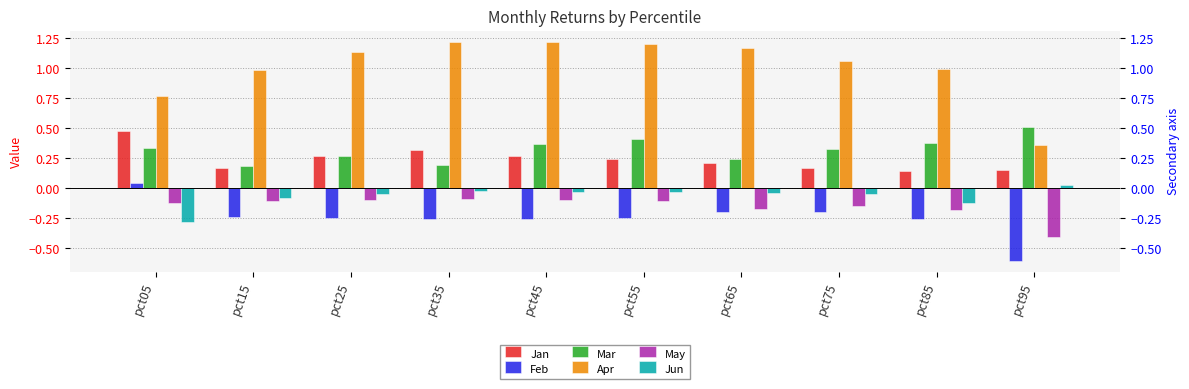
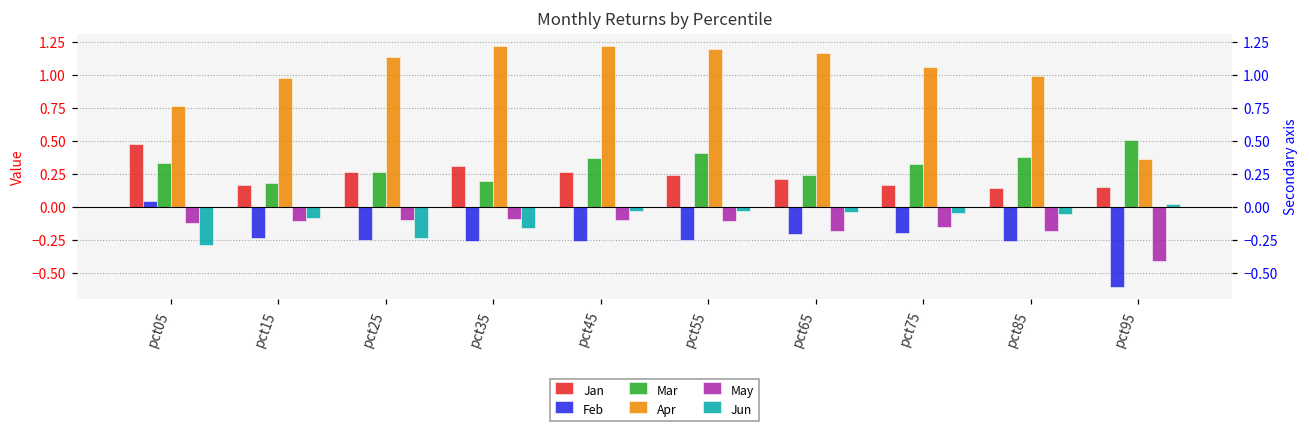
  {
    "Jan": {
      "pct05": 0.48,
      "pct15": 0.17,
      "pct25": 0.27,
      "pct35": 0.32,
      "pct45": 0.27,
      "pct55": 0.25,
      "pct65": 0.21,
      "pct75": 0.17,
      "pct85": 0.15,
      "pct95": 0.15
    },
    "Feb": {
      "pct05": 0.05,
      "pct15": -0.24,
      "pct25": -0.25,
      "pct35": -0.26,
      "pct45": -0.25,
      "pct55": -0.25,
      "pct65": -0.20,
      "pct75": -0.20,
      "pct85": -0.25,
      "pct95": -0.60
    },
    "Mar": {
      "pct05": 0.33,
      "pct15": 0.18,
      "pct25": 0.27,
      "pct35": 0.20,
      "pct45": 0.37,
      "pct55": 0.41,
      "pct65": 0.24,
      "pct75": 0.33,
      "pct85": 0.38,
      "pct95": 0.51
    },
    "Apr": {
      "pct05": 0.77,
      "pct15": 0.98,
      "pct25": 1.14,
      "pct35": 1.22,
      "pct45": 1.22,
      "pct55": 1.20,
      "pct65": 1.17,
      "pct75": 1.06,
      "pct85": 1.00,
      "pct95": 0.36
    },
    "May": {
      "pct05": -0.12,
      "pct15": -0.11,
      "pct25": -0.09,
      "pct35": -0.09,
      "pct45": -0.10,
      "pct55": -0.10,
      "pct65": -0.18,
      "pct75": -0.15,
      "pct85": -0.18,
      "pct95": -0.41
    },
    "Jun": {
      "pct05": -0.28,
      "pct15": -0.08,
-     "pct25": -0.04,
-     "pct35": -0.02,
+     "pct25": -0.23,
+     "pct35": -0.15,
      "pct45": -0.03,
      "pct55": -0.03,
      "pct65": -0.04,
      "pct75": -0.05,
-     "pct85": -0.12,
+     "pct85": -0.05,
      "pct95": 0.03
    }
  }
